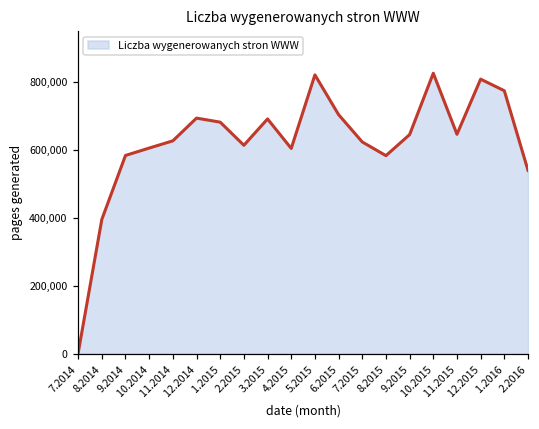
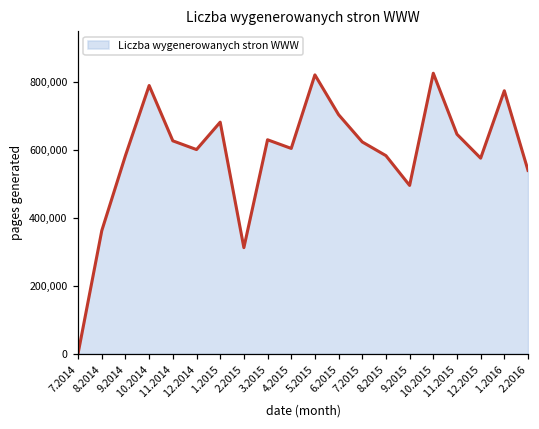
  {
    "7.2014": "0",
-   "8.2014": "400,000",
+   "8.2014": "360,000",
    "9.2014": "580,000",
-   "10.2014": "610,000",
+   "10.2014": "790,000",
    "11.2014": "630,000",
-   "12.2014": "690,000",
+   "12.2014": "600,000",
    "1.2015": "680,000",
-   "2.2015": "610,000",
-   "3.2015": "690,000",
+   "2.2015": "310,000",
+   "3.2015": "630,000",
    "4.2015": "610,000",
    "5.2015": "820,000",
    "6.2015": "700,000",
    "7.2015": "620,000",
    "8.2015": "580,000",
-   "9.2015": "650,000",
+   "9.2015": "500,000",
    "10.2015": "830,000",
    "11.2015": "650,000",
-   "12.2015": "810,000",
+   "12.2015": "580,000",
    "1.2016": "780,000",
    "2.2016": "540,000"
  }
